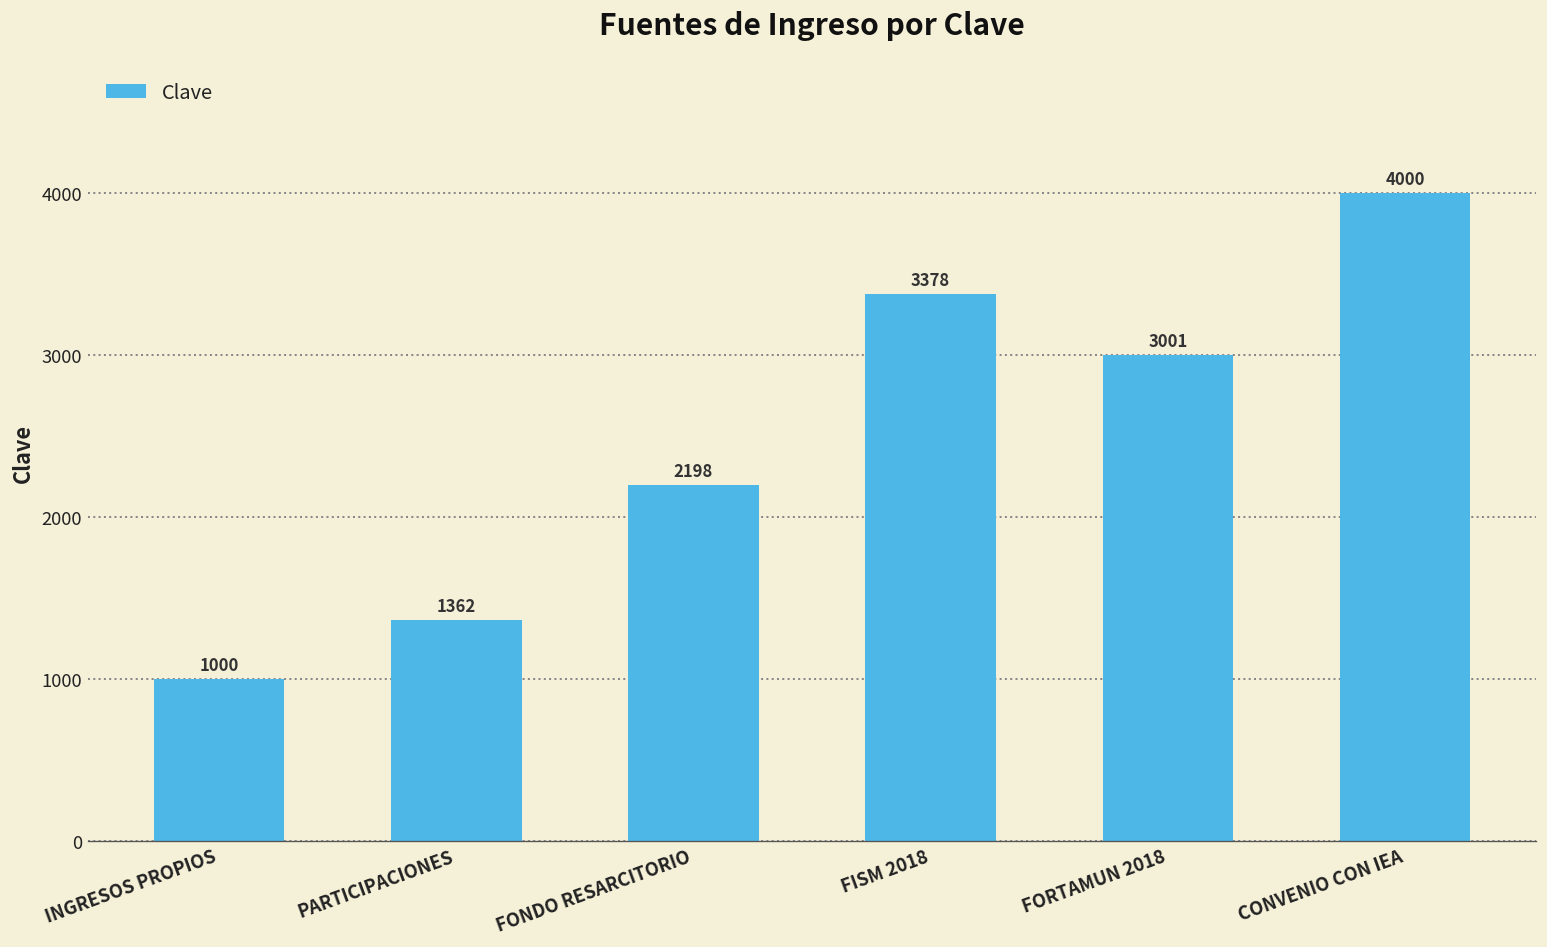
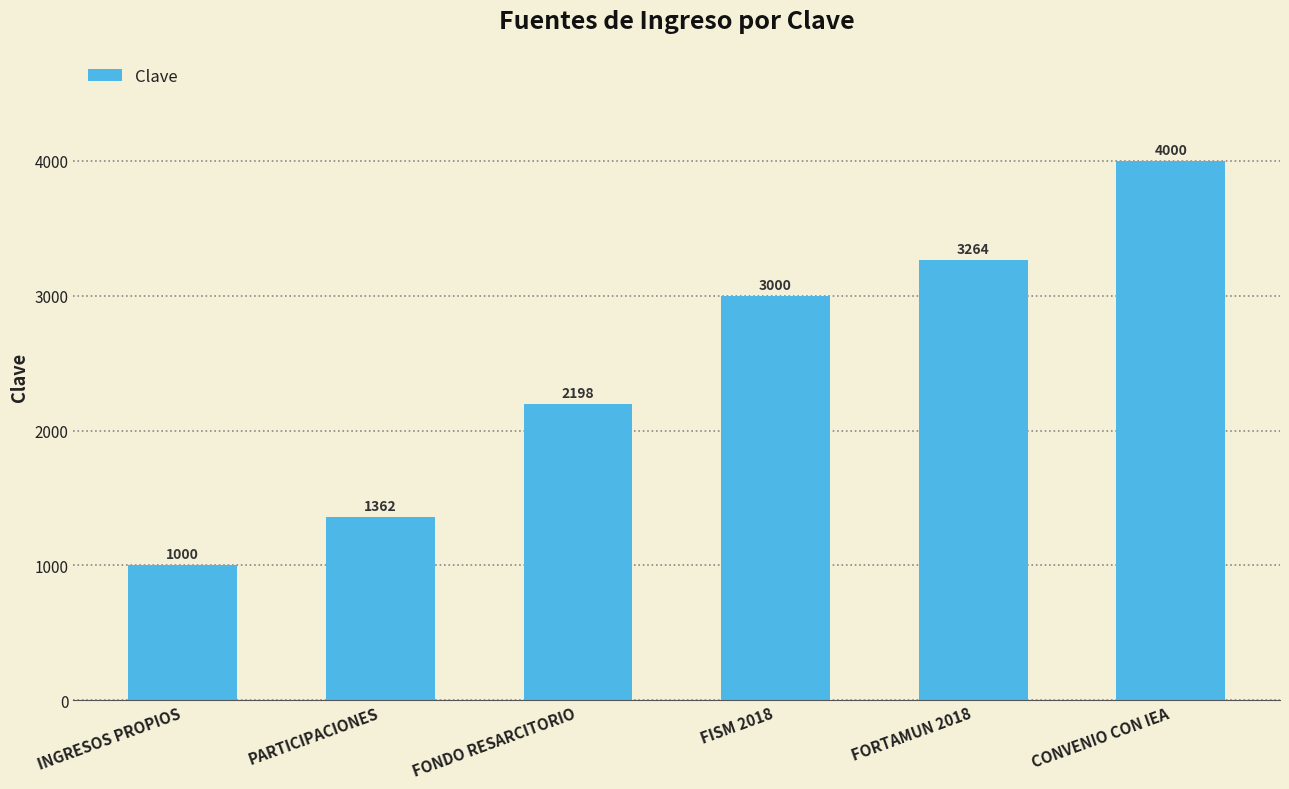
  {
    "INGRESOS PROPIOS": 1000,
    "PARTICIPACIONES": 1362,
    "FONDO RESARCITORIO": 2198,
-   "FISM 2018": 3378,
-   "FORTAMUN 2018": 3001,
+   "FISM 2018": 3000,
+   "FORTAMUN 2018": 3264,
    "CONVENIO CON IEA": 4000
  }
